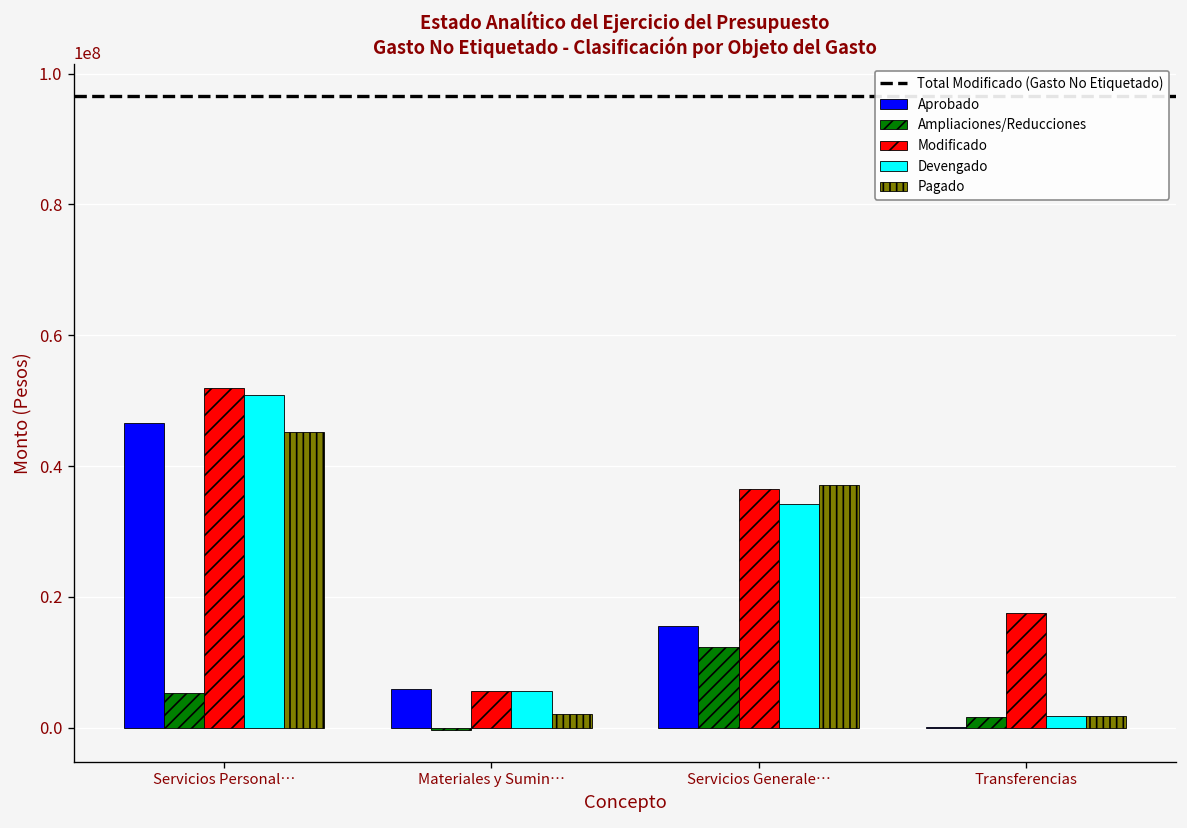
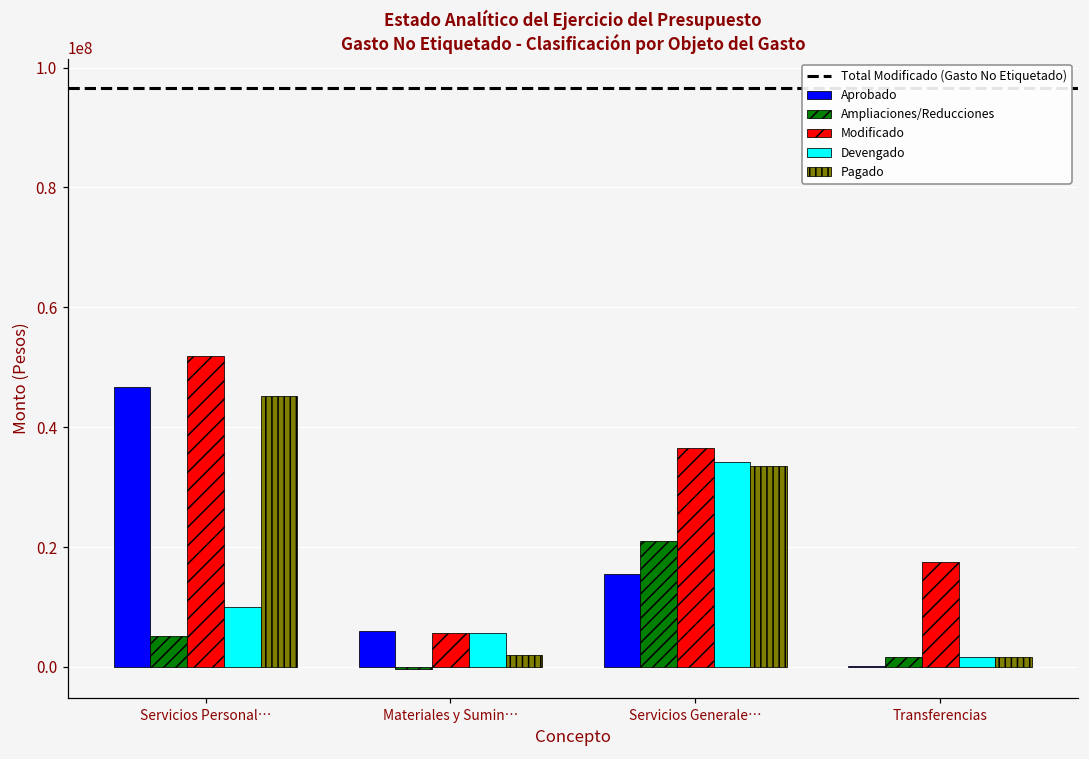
  {
    "Aprobado": {
      "Servicios Personal…": 47000000,
      "Materiales y Sumin…": 6000000,
      "Servicios Generale…": 16000000
    },
    "Ampliaciones/Reducciones": {
      "Servicios Personal…": 5000000,
-     "Servicios Generale…": 12000000,
+     "Servicios Generale…": 21000000,
      "Transferencias": 2000000
    },
    "Modificado": {
      "Servicios Personal…": 52000000,
      "Materiales y Sumin…": 6000000,
      "Servicios Generale…": 37000000,
      "Transferencias": 17000000
    },
    "Devengado": {
-     "Servicios Personal…": 51000000,
+     "Servicios Personal…": 10000000,
      "Materiales y Sumin…": 6000000,
      "Servicios Generale…": 34000000,
      "Transferencias": 2000000
    },
    "Pagado": {
      "Servicios Personal…": 45000000,
      "Materiales y Sumin…": 2000000,
-     "Servicios Generale…": 37000000,
+     "Servicios Generale…": 33000000,
      "Transferencias": 2000000
    }
  }
